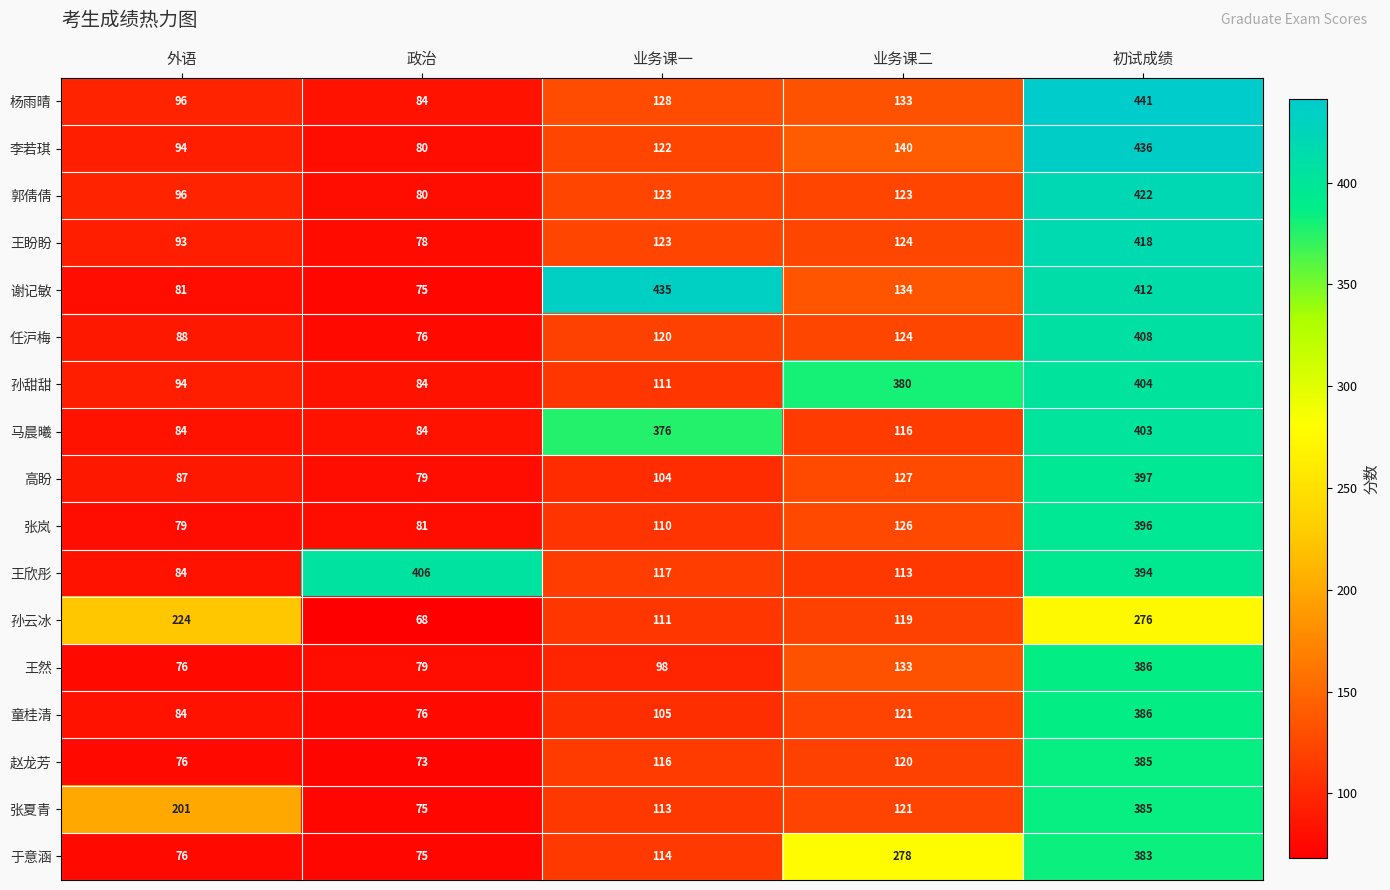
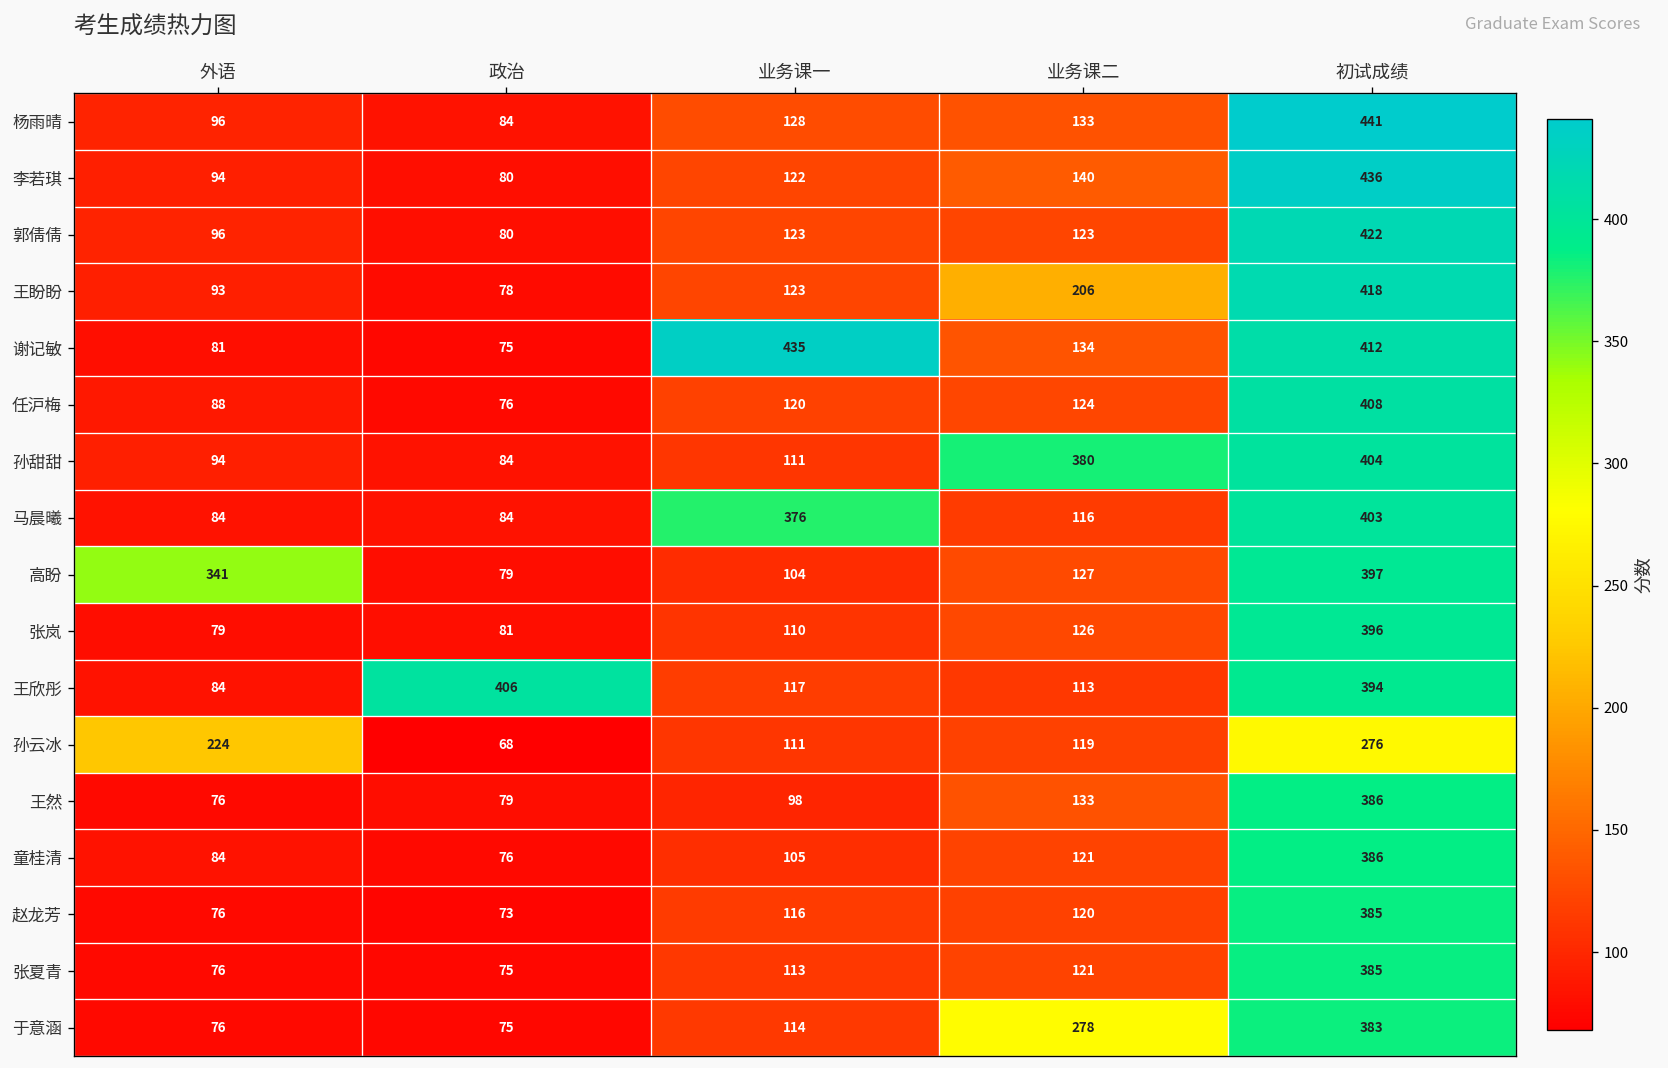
  {
    "杨雨晴": {
      "外语": 96,
      "政治": 84,
      "业务课一": 128,
      "业务课二": 133,
      "初试成绩": 441
    },
    "李若琪": {
      "外语": 94,
      "政治": 80,
      "业务课一": 122,
      "业务课二": 140,
      "初试成绩": 436
    },
    "郭倩倩": {
      "外语": 96,
      "政治": 80,
      "业务课一": 123,
      "业务课二": 123,
      "初试成绩": 422
    },
    "王盼盼": {
      "外语": 93,
      "政治": 78,
      "业务课一": 123,
-     "业务课二": 124,
+     "业务课二": 206,
      "初试成绩": 418
    },
    "谢记敏": {
      "外语": 81,
      "政治": 75,
      "业务课一": 435,
      "业务课二": 134,
      "初试成绩": 412
    },
    "任沪梅": {
      "外语": 88,
      "政治": 76,
      "业务课一": 120,
      "业务课二": 124,
      "初试成绩": 408
    },
    "孙甜甜": {
      "外语": 94,
      "政治": 84,
      "业务课一": 111,
      "业务课二": 380,
      "初试成绩": 404
    },
    "马晨曦": {
      "外语": 84,
      "政治": 84,
      "业务课一": 376,
      "业务课二": 116,
      "初试成绩": 403
    },
    "高盼": {
-     "外语": 87,
+     "外语": 341,
      "政治": 79,
      "业务课一": 104,
      "业务课二": 127,
      "初试成绩": 397
    },
    "张岚": {
      "外语": 79,
      "政治": 81,
      "业务课一": 110,
      "业务课二": 126,
      "初试成绩": 396
    },
    "王欣彤": {
      "外语": 84,
      "政治": 406,
      "业务课一": 117,
      "业务课二": 113,
      "初试成绩": 394
    },
    "孙云冰": {
      "外语": 224,
      "政治": 68,
      "业务课一": 111,
      "业务课二": 119,
      "初试成绩": 276
    },
    "王然": {
      "外语": 76,
      "政治": 79,
      "业务课一": 98,
      "业务课二": 133,
      "初试成绩": 386
    },
    "童桂清": {
      "外语": 84,
      "政治": 76,
      "业务课一": 105,
      "业务课二": 121,
      "初试成绩": 386
    },
    "赵龙芳": {
      "外语": 76,
      "政治": 73,
      "业务课一": 116,
      "业务课二": 120,
      "初试成绩": 385
    },
    "张夏青": {
-     "外语": 201,
+     "外语": 76,
      "政治": 75,
      "业务课一": 113,
      "业务课二": 121,
      "初试成绩": 385
    },
    "于意涵": {
      "外语": 76,
      "政治": 75,
      "业务课一": 114,
      "业务课二": 278,
      "初试成绩": 383
    }
  }
